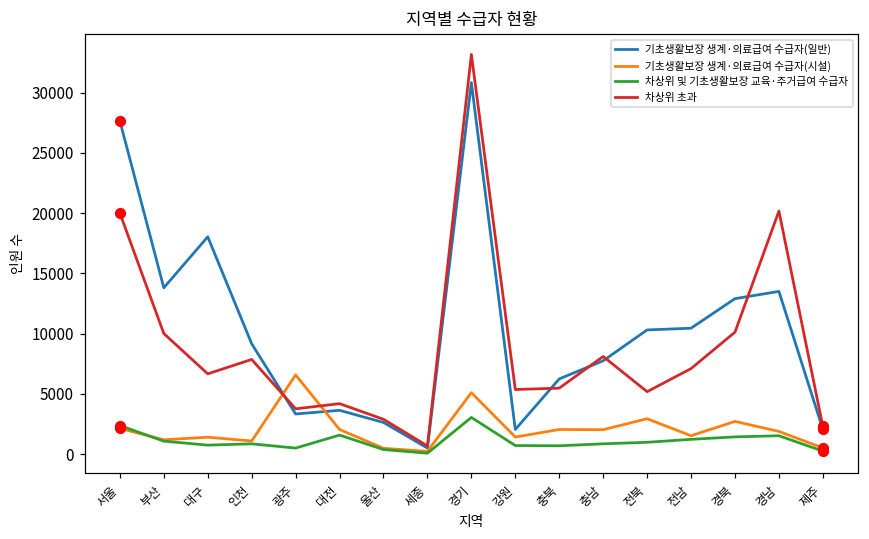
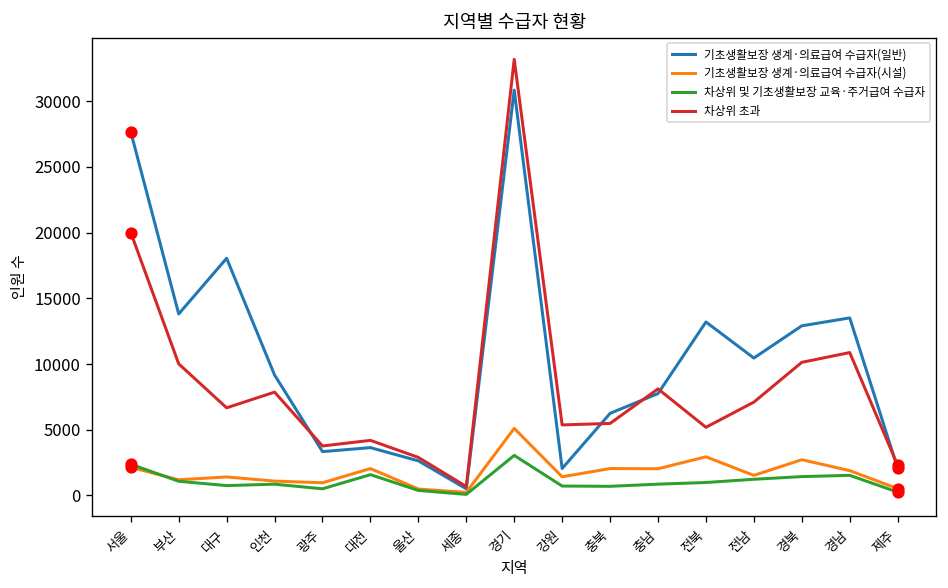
  {
    "기초생활보장 생계·의료급여 수급자(일반)": {
      "부산": 13800,
      "대구": 18000,
      "인천": 9200,
      "광주": 3300,
      "대전": 3600,
      "울산": 2600,
      "경기": 30800,
      "강원": 2100,
      "충북": 6200,
      "충남": 7800,
-     "전북": 10300,
+     "전북": 13200,
      "전남": 10500,
      "경북": 12900,
      "경남": 13500
    },
    "기초생활보장 생계·의료급여 수급자(시설)": {
      "대구": 1400,
      "인천": 1100,
-     "광주": 6600,
+     "광주": 1000,
      "대전": 2000,
      "경기": 5100,
      "강원": 1400,
      "충북": 2000,
      "충남": 2000,
      "전북": 2900,
      "전남": 1500,
      "경북": 2700,
      "경남": 1900
    },
    "차상위 및 기초생활보장 교육·주거급여 수급자": {
      "대구": 700,
      "인천": 900,
      "광주": 500,
      "대전": 1600,
      "경기": 3000,
      "강원": 700,
      "충북": 700,
      "충남": 900,
      "전북": 1000,
      "전남": 1200,
      "경북": 1400,
      "경남": 1500
    },
    "차상위 초과": {
      "부산": 10000,
      "대구": 6700,
      "인천": 7900,
      "광주": 3800,
      "대전": 4200,
      "울산": 2900,
      "경기": 33200,
      "강원": 5400,
      "충북": 5500,
      "충남": 8100,
      "전북": 5200,
      "전남": 7100,
      "경북": 10100,
-     "경남": 20200
+     "경남": 10900
    }
  }
